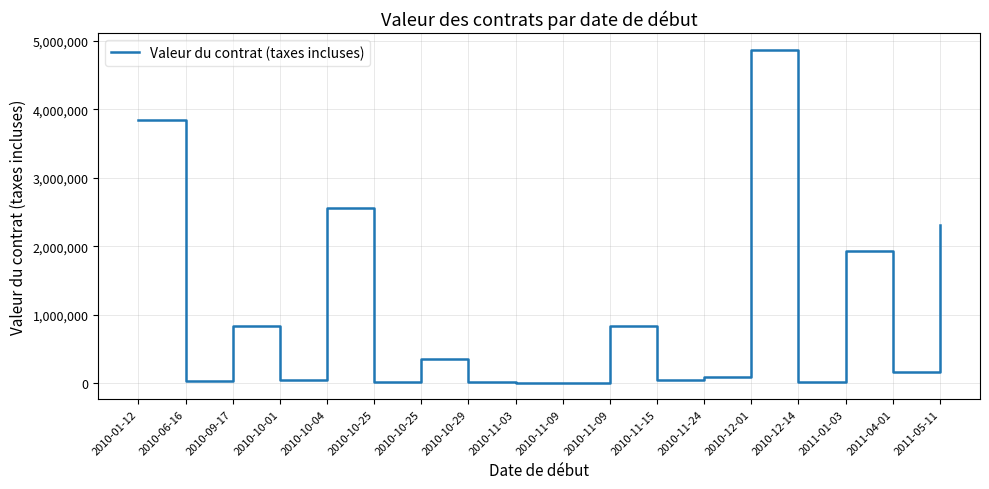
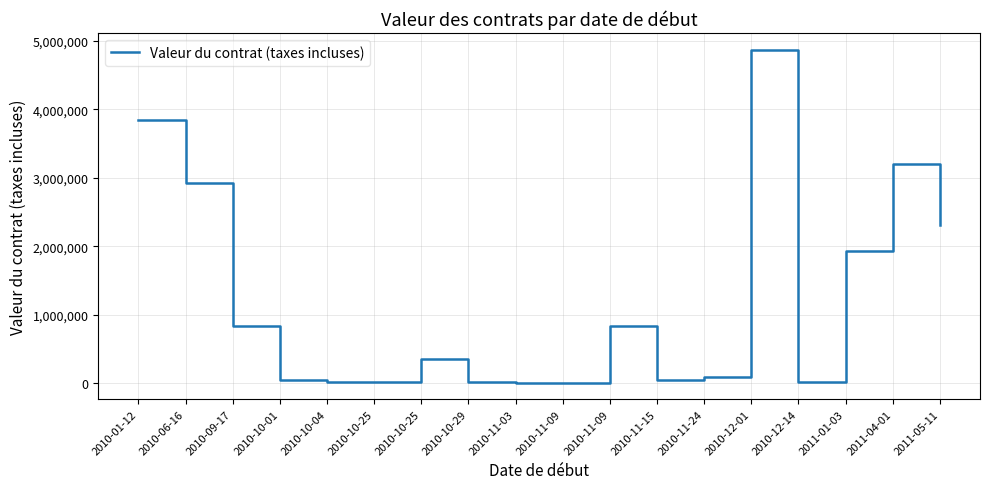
  {
    "2010-01-12": "3,800,000",
-   "2010-06-16": "0",
+   "2010-06-16": "2,900,000",
    "2010-09-17": "800,000",
    "2010-10-01": "0",
-   "2010-10-04": "2,600,000",
+   "2010-10-04": "0",
    "2010-10-29": "0",
    "2010-11-03": "0",
    "2010-11-15": "0",
    "2010-11-24": "100,000",
    "2010-12-01": "4,900,000",
    "2010-12-14": "0",
    "2011-01-03": "1,900,000",
-   "2011-04-01": "200,000",
+   "2011-04-01": "3,200,000",
    "2011-05-11": "2,300,000"
  }
